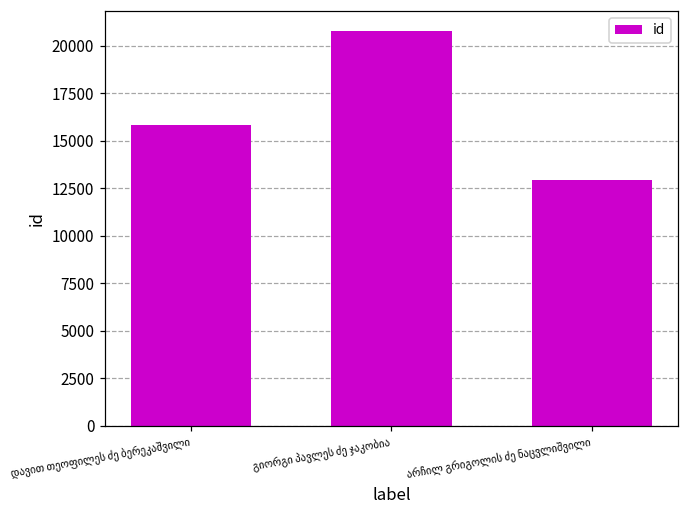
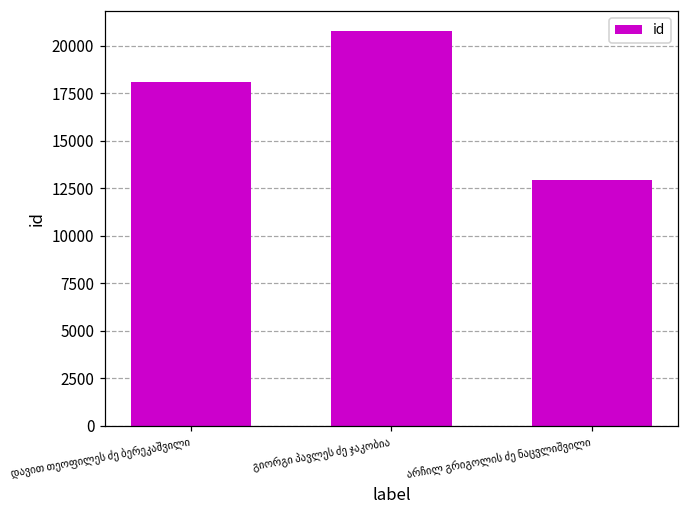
  {
-   "დავით თეოფილეს ძე ბერეკაშვილი": 15900,
+   "დავით თეოფილეს ძე ბერეკაშვილი": 18100,
    "გიორგი პავლეს ძე ჯაკობია": 20800,
    "არჩილ გრიგოლის ძე ნაცვლიშვილი": 12900
  }
